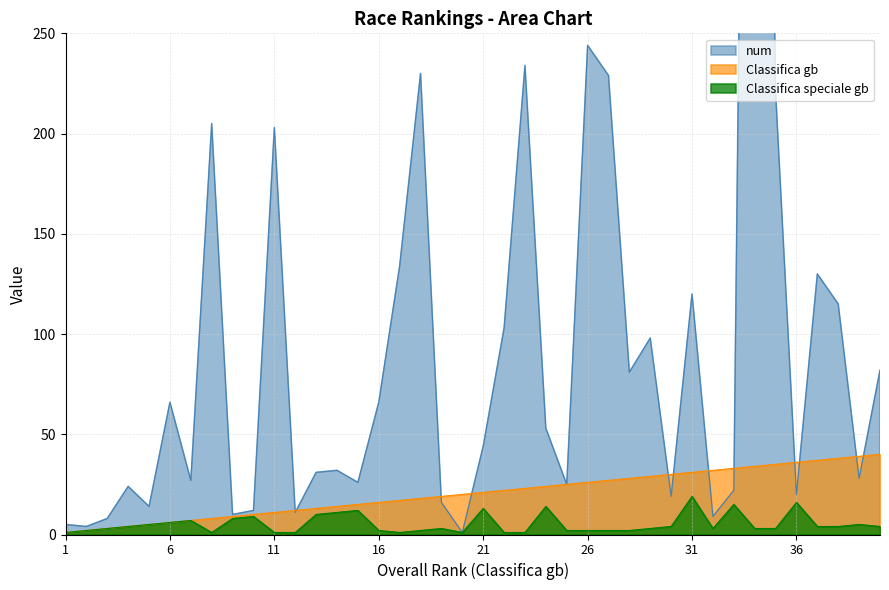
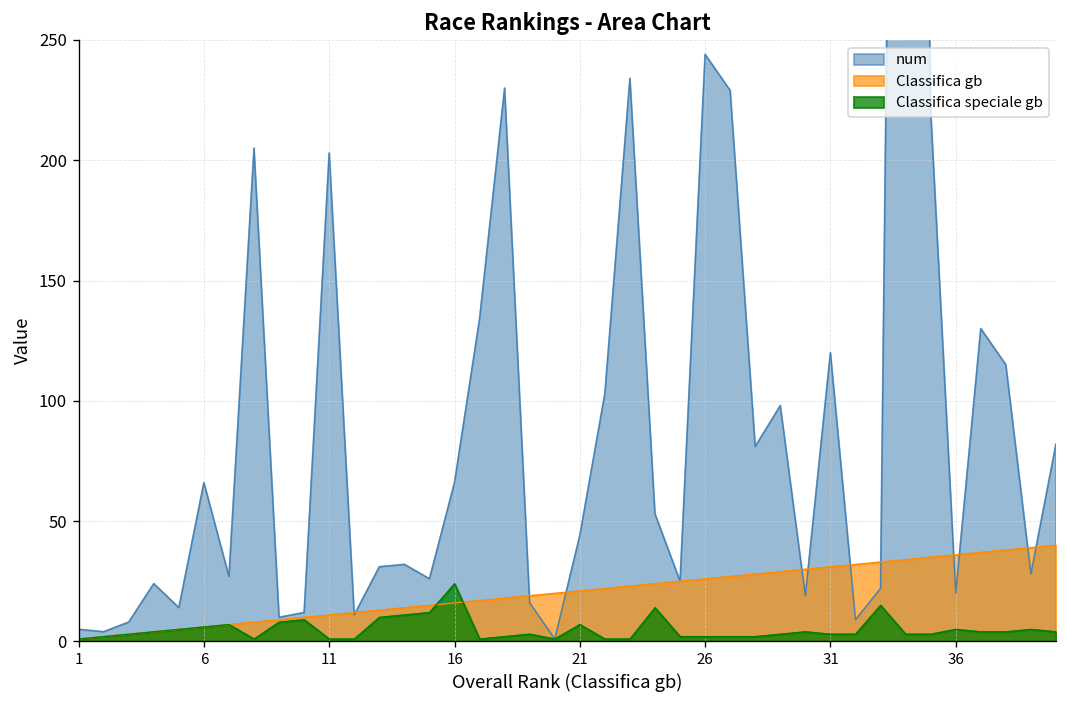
  {
    "num": {
      "1": 5,
      "6": 66,
      "11": 203,
      "16": 66,
      "21": 44,
      "26": 244,
      "31": 120,
      "36": 20
    },
    "Classifica gb": {
      "11": 11,
      "16": 16,
      "21": 21,
      "26": 26,
      "31": 31,
      "36": 36
    },
    "Classifica speciale gb": {
      "11": 1,
-     "16": 2,
-     "21": 13,
+     "16": 24,
+     "21": 7,
      "26": 2,
-     "31": 19,
-     "36": 16
+     "31": 3,
+     "36": 5
    }
  }
